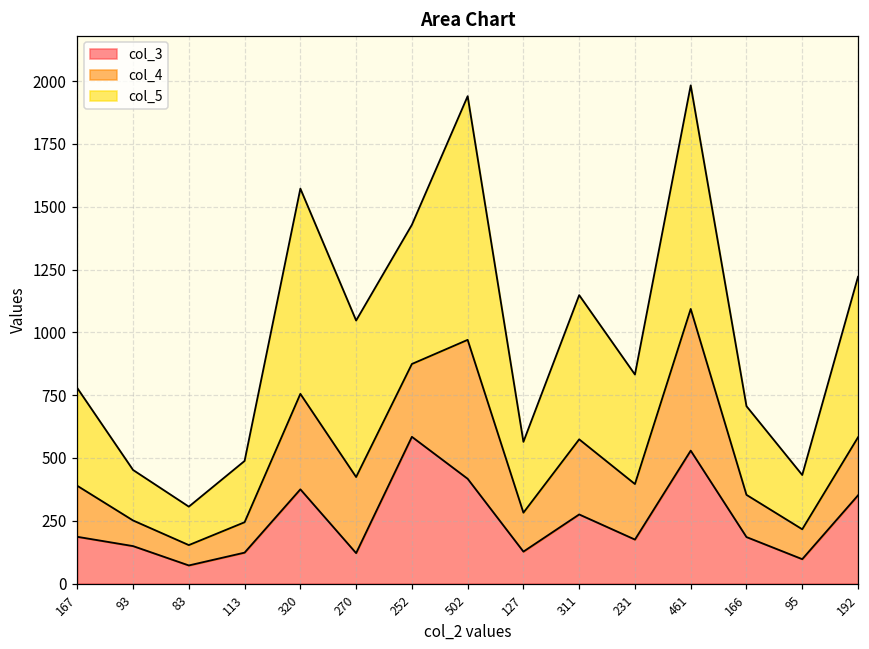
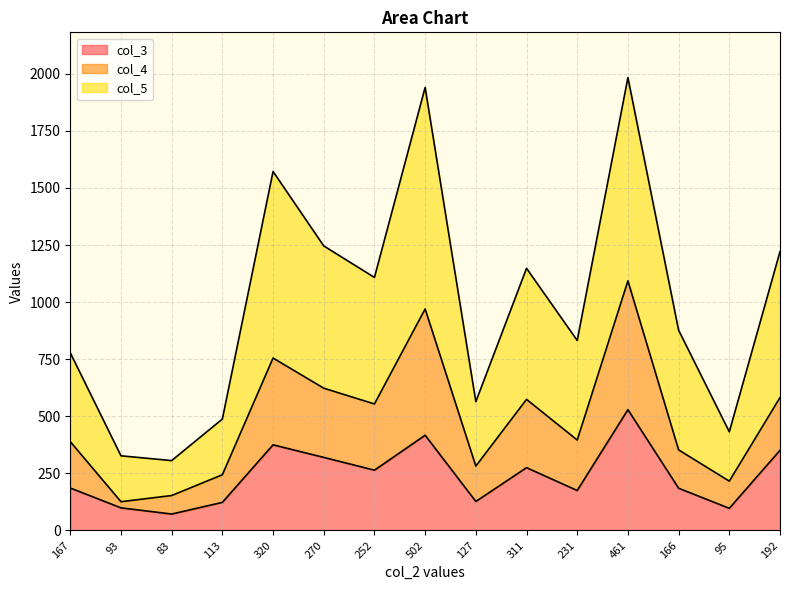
  {
    "col_3": {
      "167": 190,
-     "93": 150,
+     "93": 100,
      "83": 70,
      "113": 120,
      "320": 380,
-     "270": 120,
-     "252": 580,
+     "270": 320,
+     "252": 260,
      "502": 420,
      "127": 130,
      "311": 280,
      "231": 180,
      "461": 530,
      "166": 190,
      "95": 100,
      "192": 350
    },
    "col_4": {
      "167": 200,
-     "93": 100,
+     "93": 30,
      "83": 80,
      "113": 120,
      "320": 380,
      "270": 300,
      "252": 290,
      "502": 550,
      "127": 160,
      "311": 300,
      "231": 220,
      "461": 560,
      "166": 170,
      "95": 120,
      "192": 230
    },
    "col_5": {
      "167": 390,
      "93": 200,
      "83": 150,
      "113": 240,
      "320": 820,
      "270": 620,
      "252": 550,
      "502": 970,
      "127": 280,
      "311": 570,
      "231": 440,
      "461": 890,
-     "166": 350,
+     "166": 520,
      "95": 220,
      "192": 640
    }
  }
